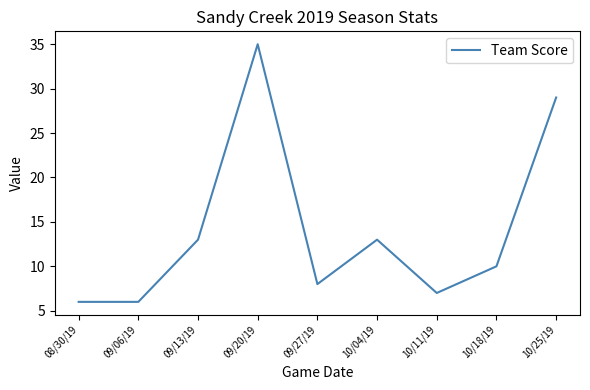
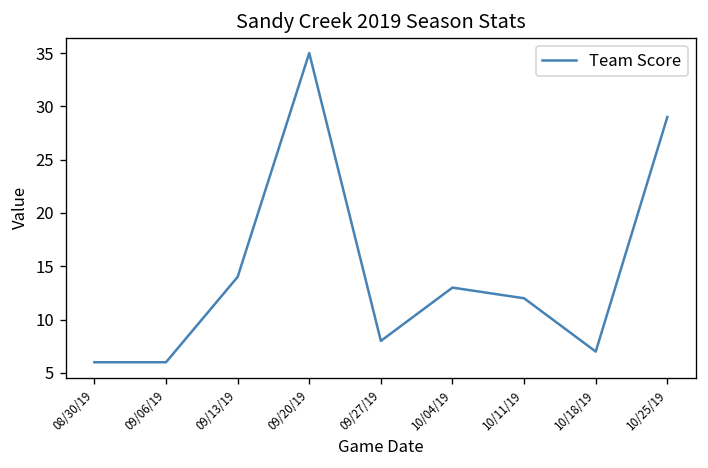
  {
    "08/30/19": 6,
    "09/06/19": 6,
-   "09/13/19": 13,
+   "09/13/19": 14,
    "09/20/19": 35,
    "09/27/19": 8,
    "10/04/19": 13,
-   "10/11/19": 7,
-   "10/18/19": 10,
+   "10/11/19": 12,
+   "10/18/19": 7,
    "10/25/19": 29
  }
